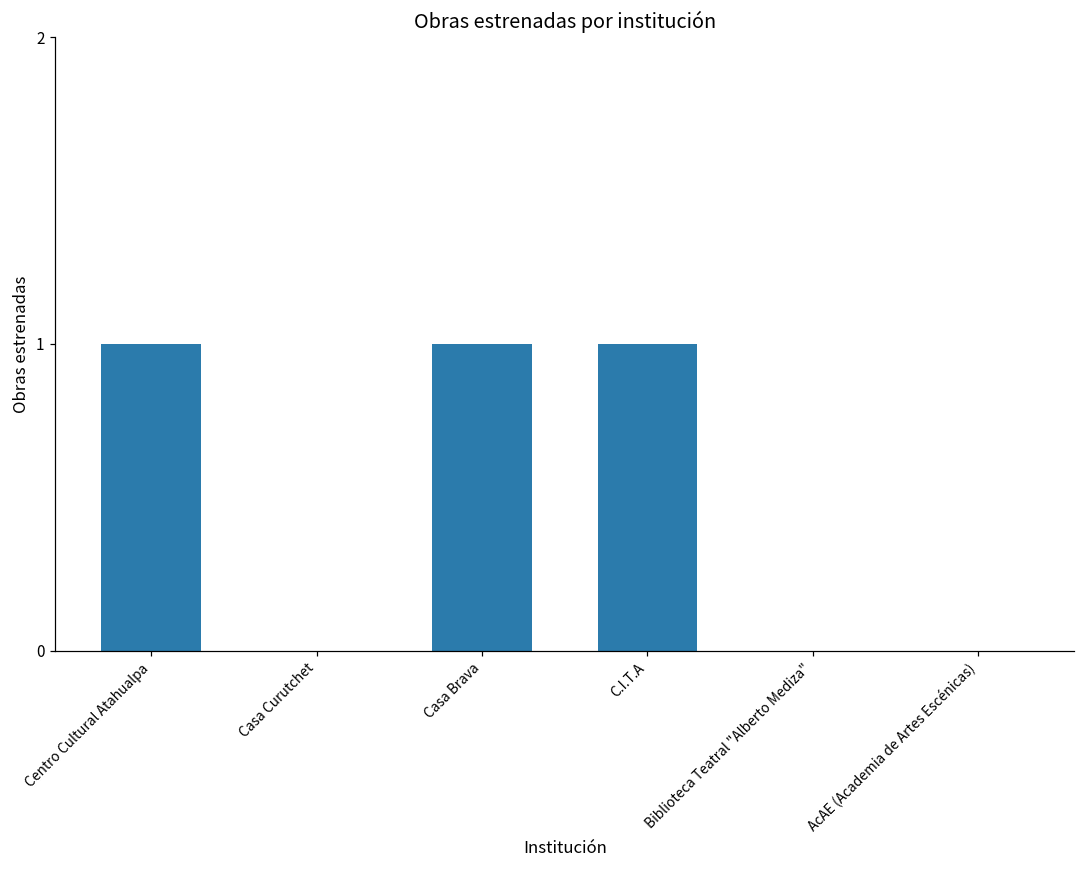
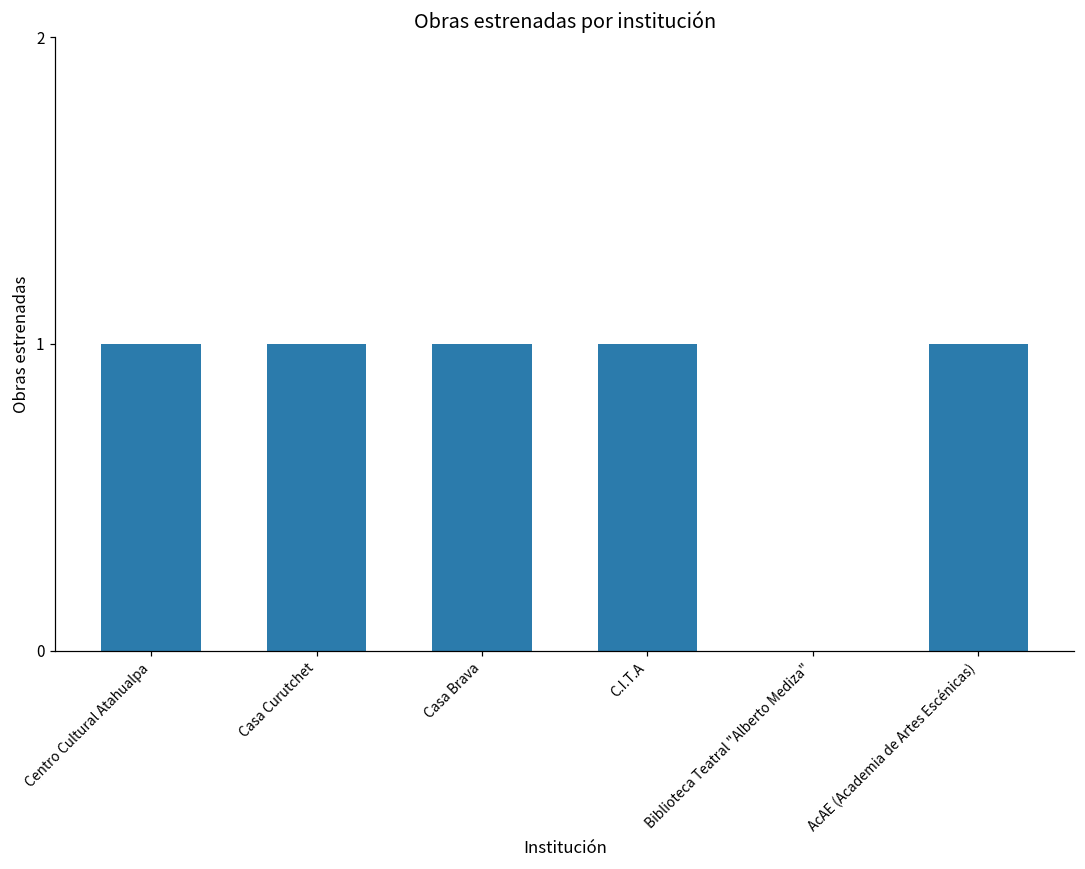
  {
    "Centro Cultural Atahualpa": 1,
-   "Casa Curutchet": 0,
+   "Casa Curutchet": 1,
    "Casa Brava": 1,
    "C.I.T.A": 1,
    "Biblioteca Teatral \"Alberto Mediza\"": 0,
-   "AcAE (Academia de Artes Escénicas)": 0
+   "AcAE (Academia de Artes Escénicas)": 1
  }
